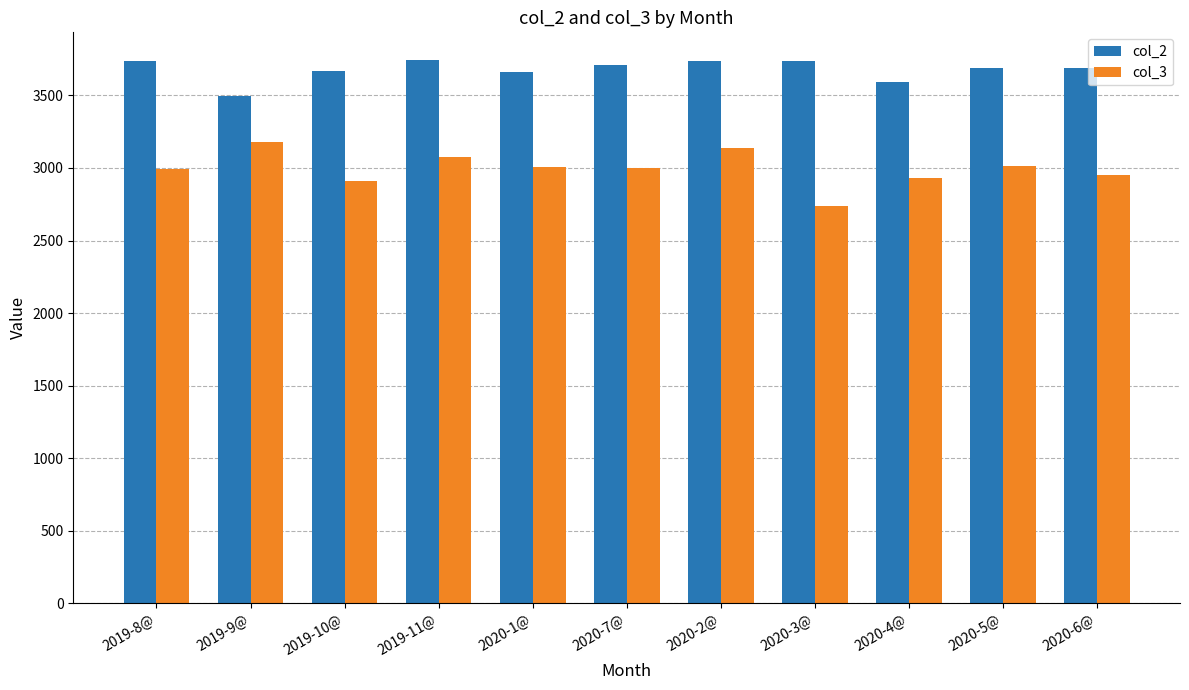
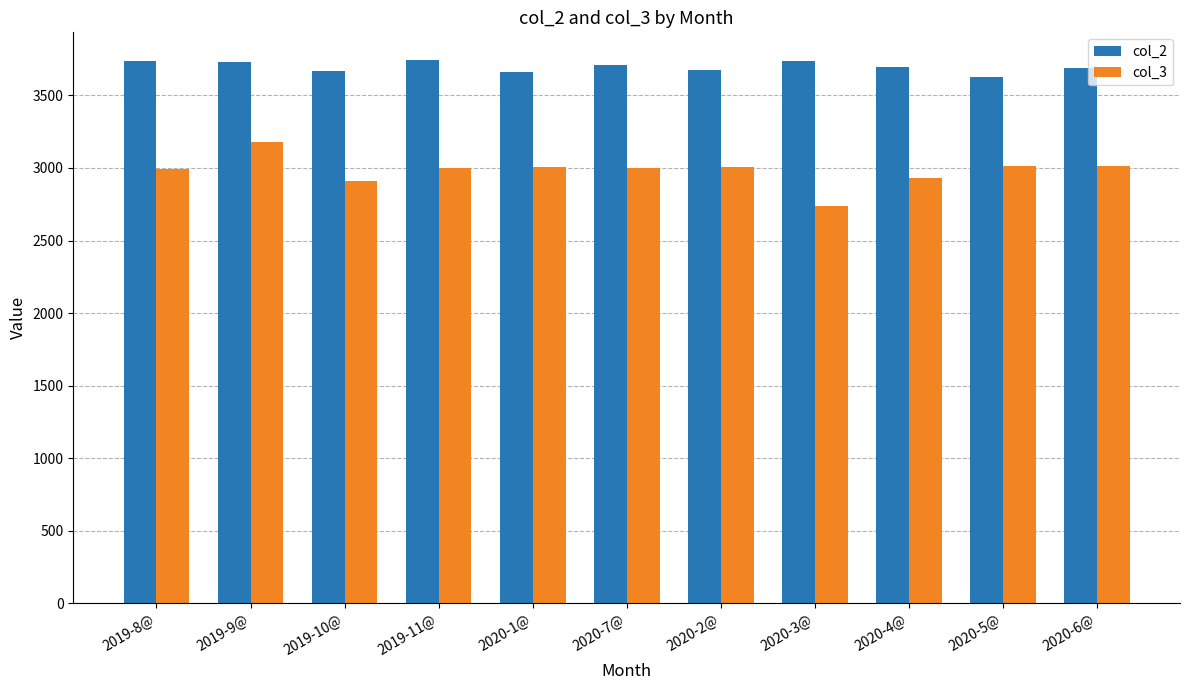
  {
    "col_2": {
      "2019-8@": 3740,
-     "2019-9@": 3490,
+     "2019-9@": 3730,
      "2019-10@": 3670,
      "2019-11@": 3750,
      "2020-1@": 3660,
      "2020-7@": 3710,
-     "2020-2@": 3740,
+     "2020-2@": 3680,
      "2020-3@": 3740,
-     "2020-4@": 3590,
-     "2020-5@": 3690,
+     "2020-4@": 3700,
+     "2020-5@": 3630,
      "2020-6@": 3690
    },
    "col_3": {
      "2019-8@": 3000,
      "2019-9@": 3180,
      "2019-10@": 2910,
-     "2019-11@": 3080,
+     "2019-11@": 3000,
      "2020-1@": 3000,
      "2020-7@": 3000,
-     "2020-2@": 3140,
+     "2020-2@": 3010,
      "2020-3@": 2740,
      "2020-4@": 2930,
      "2020-5@": 3010,
-     "2020-6@": 2950
+     "2020-6@": 3010
    }
  }
